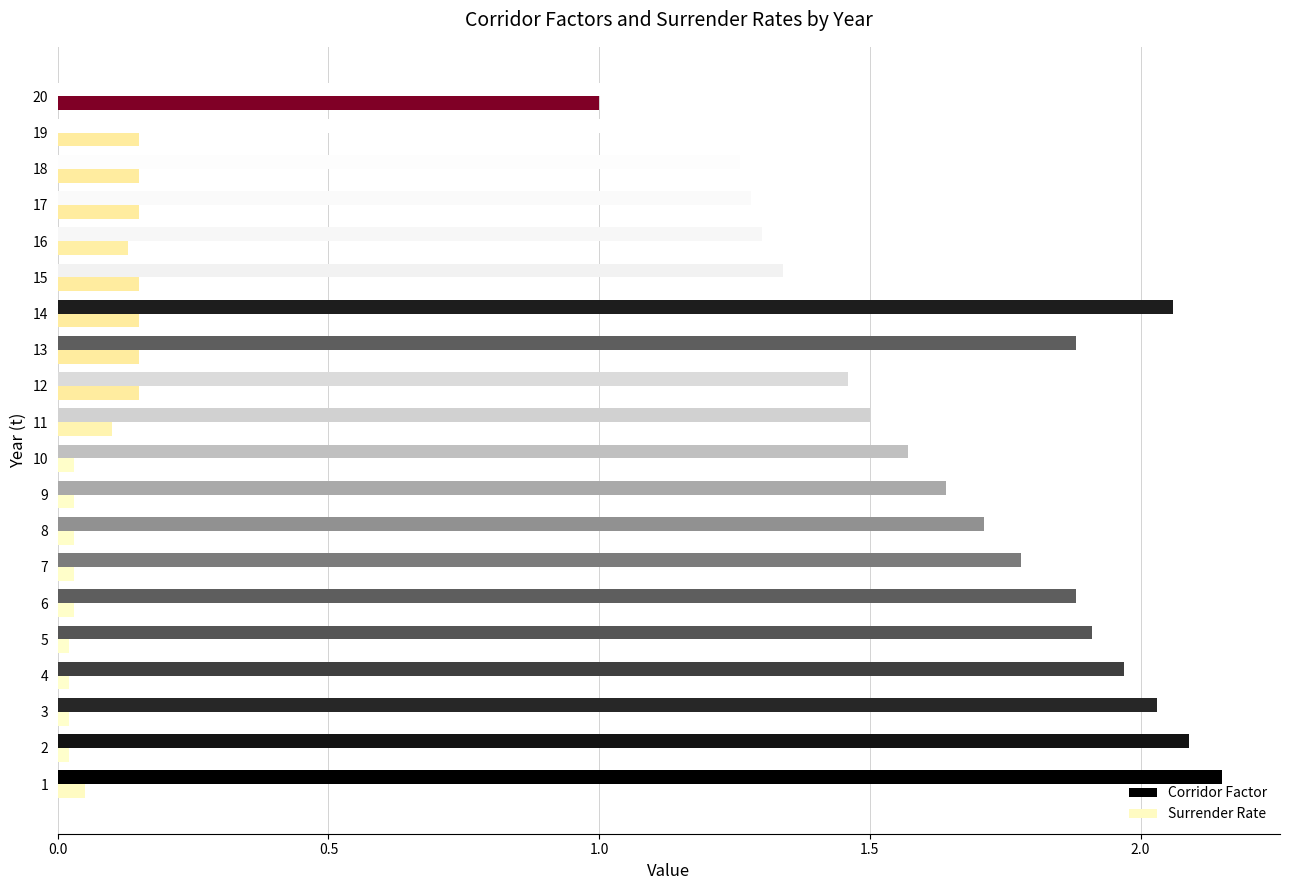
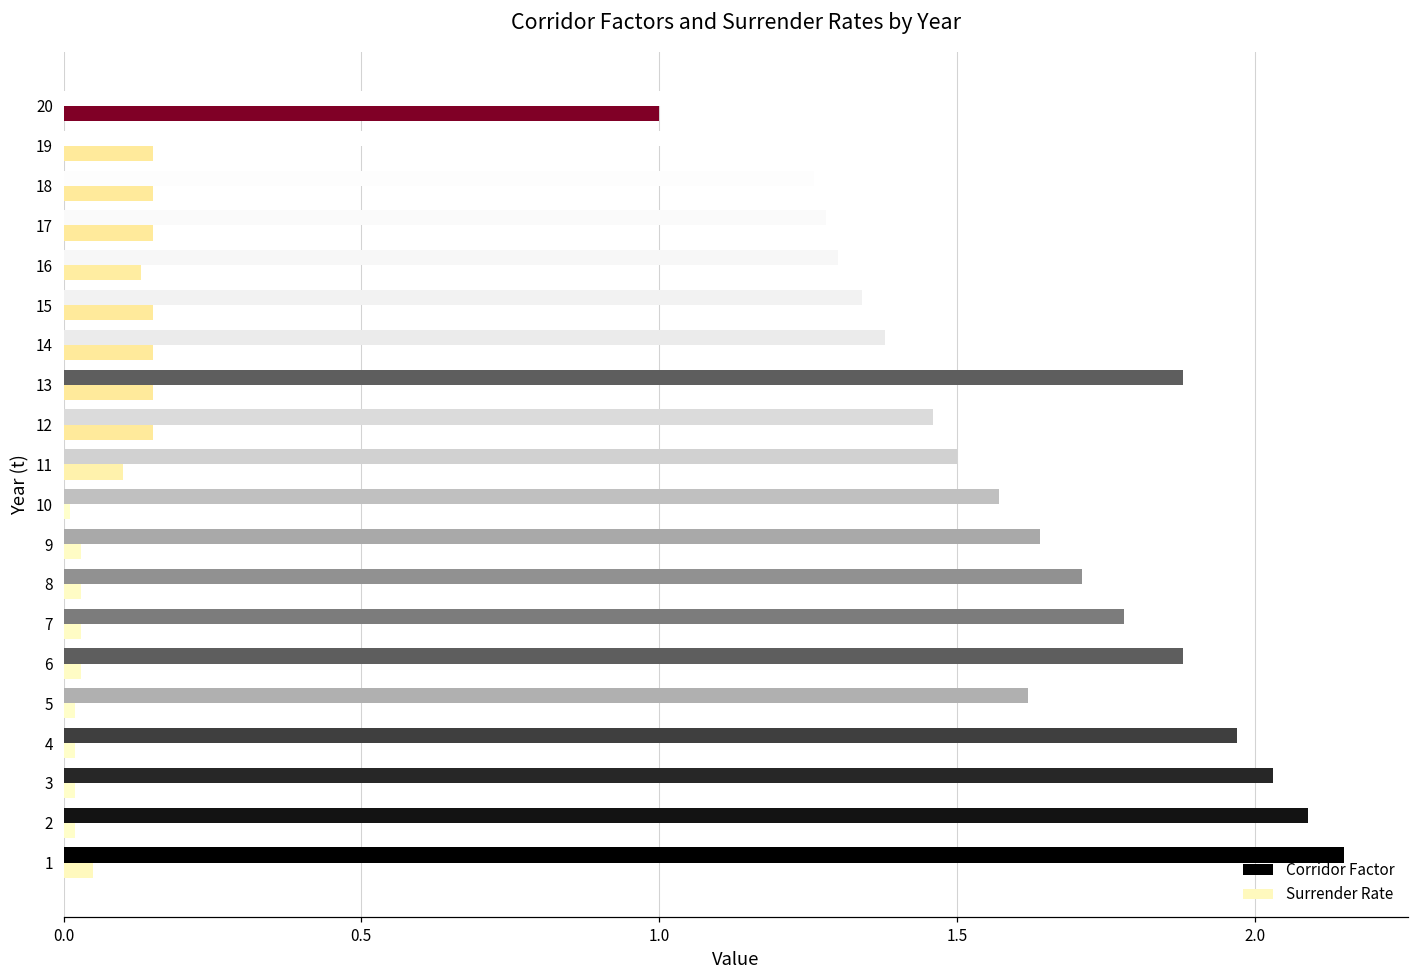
  {
    "Corridor Factor": {
      "20": 1.24,
      "19": 1.24,
      "18": 1.26,
      "17": 1.28,
      "16": 1.30,
      "15": 1.34,
-     "14": 2.06,
+     "14": 1.38,
      "13": 1.88,
      "12": 1.46,
      "11": 1.50,
      "10": 1.57,
      "9": 1.64,
      "8": 1.71,
      "7": 1.78,
      "6": 1.88,
-     "5": 1.91,
+     "5": 1.62,
      "4": 1.97,
      "3": 2.03,
      "2": 2.09,
      "1": 2.15
    },
    "Surrender Rate": {
      "20": 1.00,
      "19": 0.15,
      "18": 0.15,
      "17": 0.15,
      "16": 0.13,
      "15": 0.15,
      "14": 0.15,
      "13": 0.15,
      "12": 0.15,
      "11": 0.10,
-     "10": 0.03,
+     "10": 0.01,
      "9": 0.03,
      "8": 0.03,
      "7": 0.03,
      "6": 0.03,
      "5": 0.02,
      "4": 0.02,
      "3": 0.02,
      "2": 0.02,
      "1": 0.05
    }
  }
